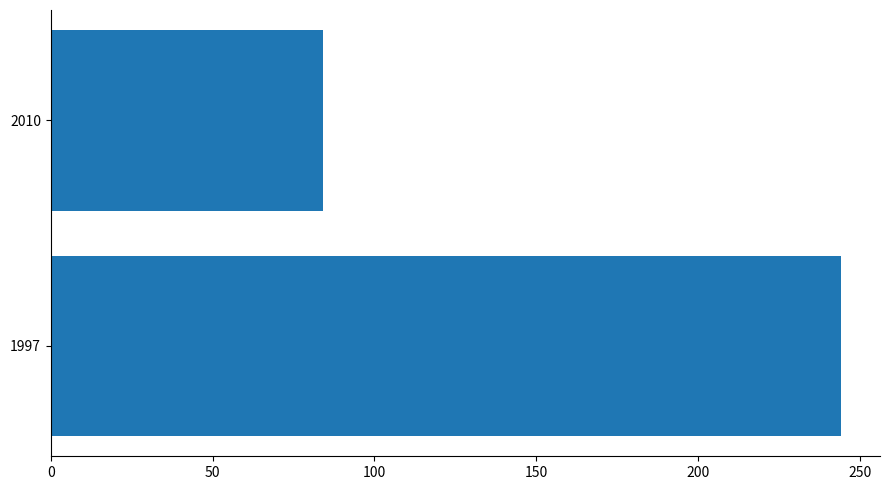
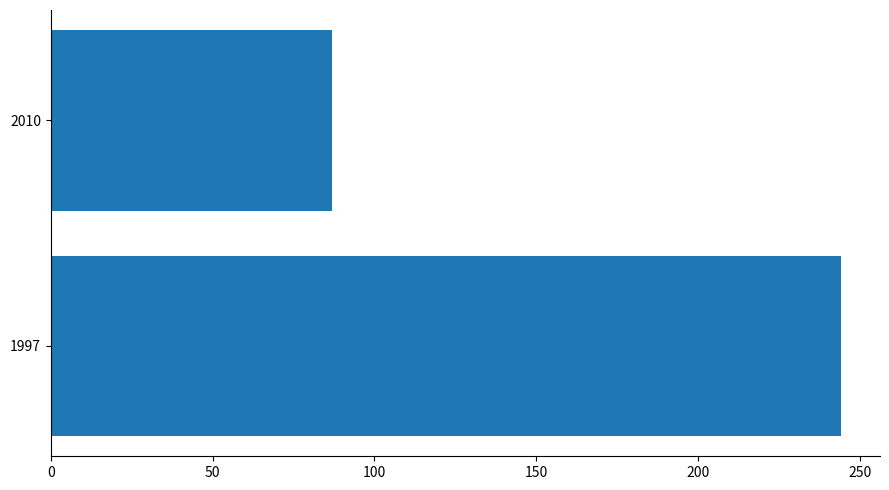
  {
-   "2010": 84,
+   "2010": 87,
    "1997": 244
  }
